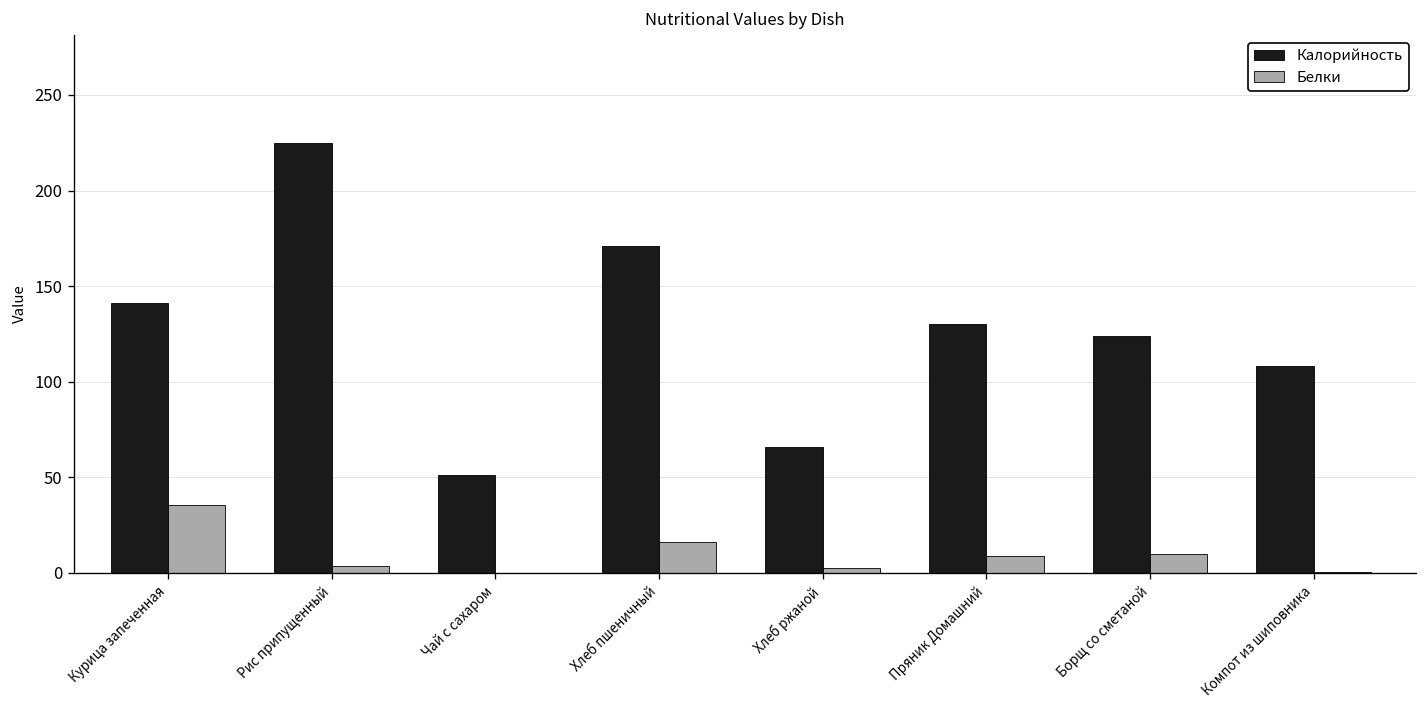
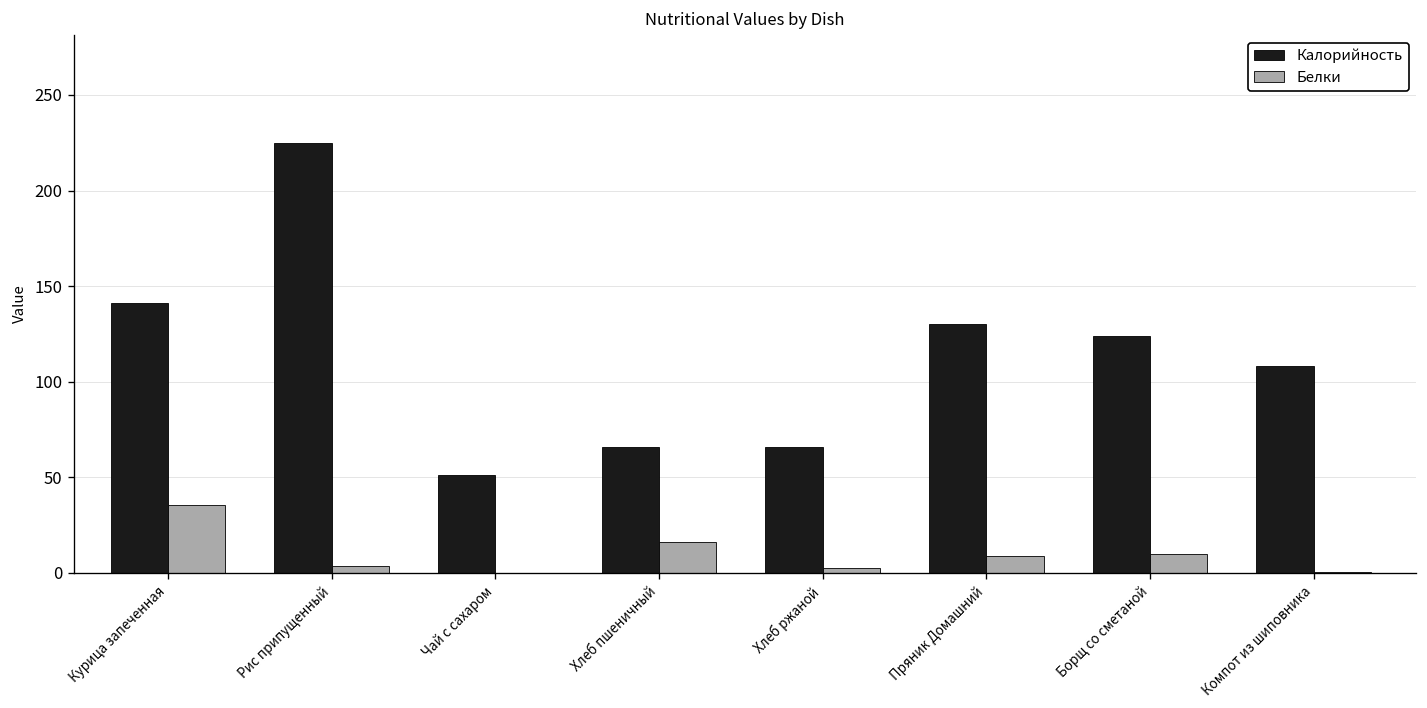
  {
    "Калорийность": {
      "Курица запеченная": 141,
      "Рис припущенный": 225,
      "Чай с сахаром": 51,
-     "Хлеб пшеничный": 171,
+     "Хлеб пшеничный": 66,
      "Хлеб ржаной": 66,
      "Пряник Домашний": 130,
      "Борщ со сметаной": 124,
      "Компот из шиповника": 108
    },
    "Белки": {
      "Курица запеченная": 35,
      "Рис припущенный": 4,
      "Хлеб пшеничный": 16,
      "Хлеб ржаной": 3,
      "Пряник Домашний": 9,
      "Борщ со сметаной": 10
    }
  }
